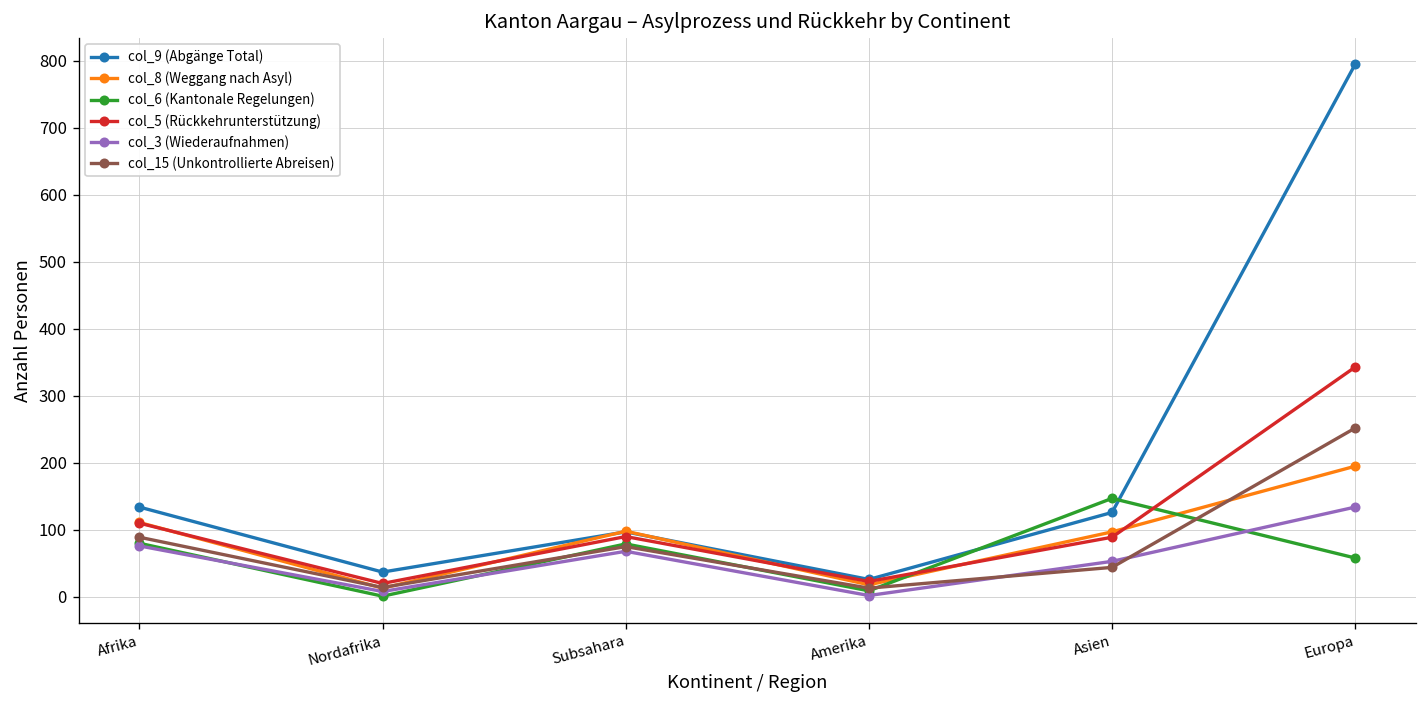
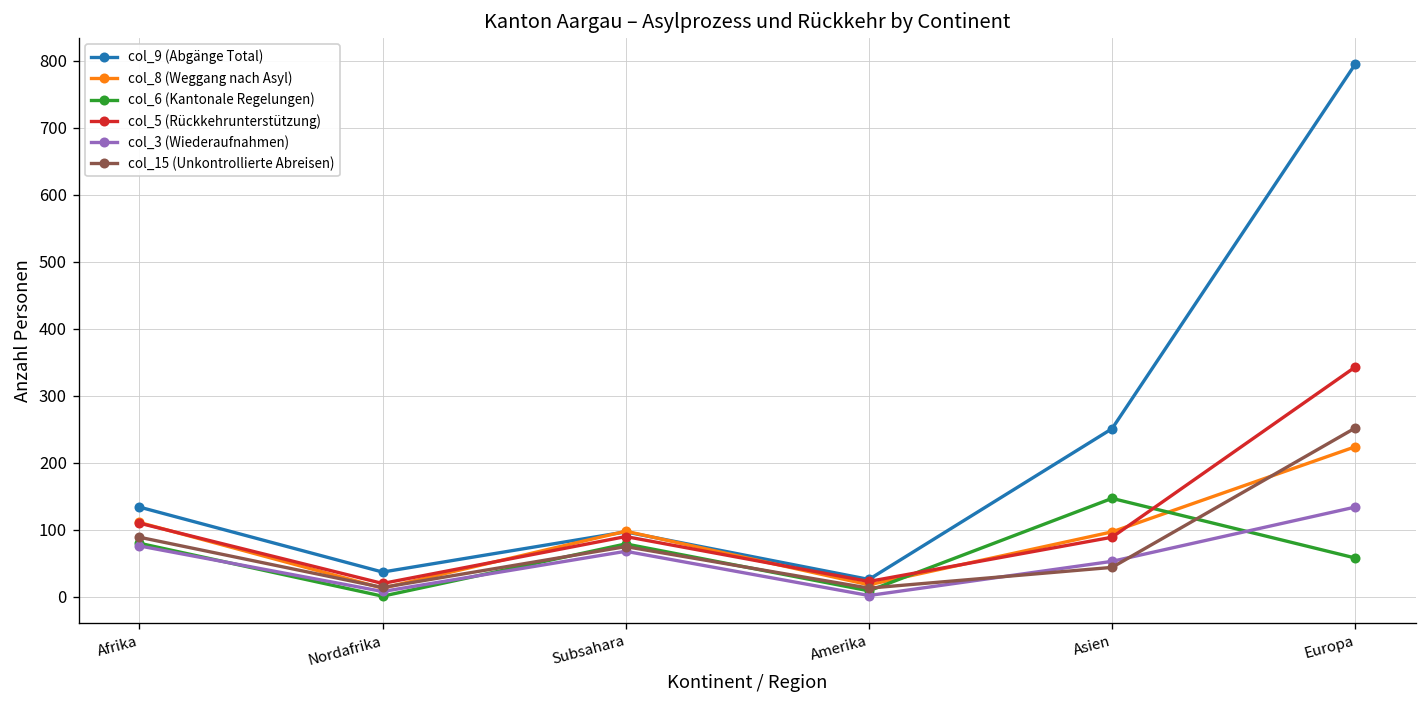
  {
    "col_9 (Abgänge Total)": {
      "Afrika": 130,
      "Nordafrika": 40,
-     "Asien": 130,
+     "Asien": 250,
      "Europa": 800
    },
    "col_8 (Weggang nach Asyl)": {
      "Amerika": 20,
      "Asien": 100,
-     "Europa": 200
+     "Europa": 220
    },
    "col_6 (Kantonale Regelungen)": {
      "Nordafrika": 0,
      "Asien": 150,
      "Europa": 60
    },
    "col_5 (Rückkehrunterstützung)": {
      "Nordafrika": 20,
      "Subsahara": 90,
      "Asien": 90,
      "Europa": 340
    },
    "col_3 (Wiederaufnahmen)": {
      "Nordafrika": 10,
      "Subsahara": 70,
      "Amerika": 0,
      "Asien": 50,
      "Europa": 130
    },
    "col_15 (Unkontrollierte Abreisen)": {
      "Afrika": 90,
      "Asien": 40,
      "Europa": 250
    }
  }
